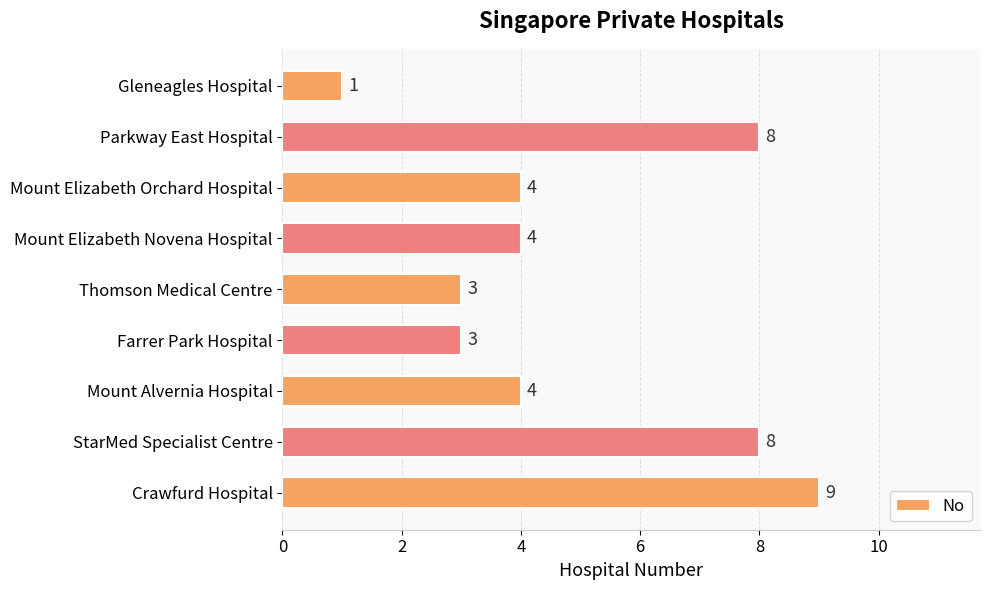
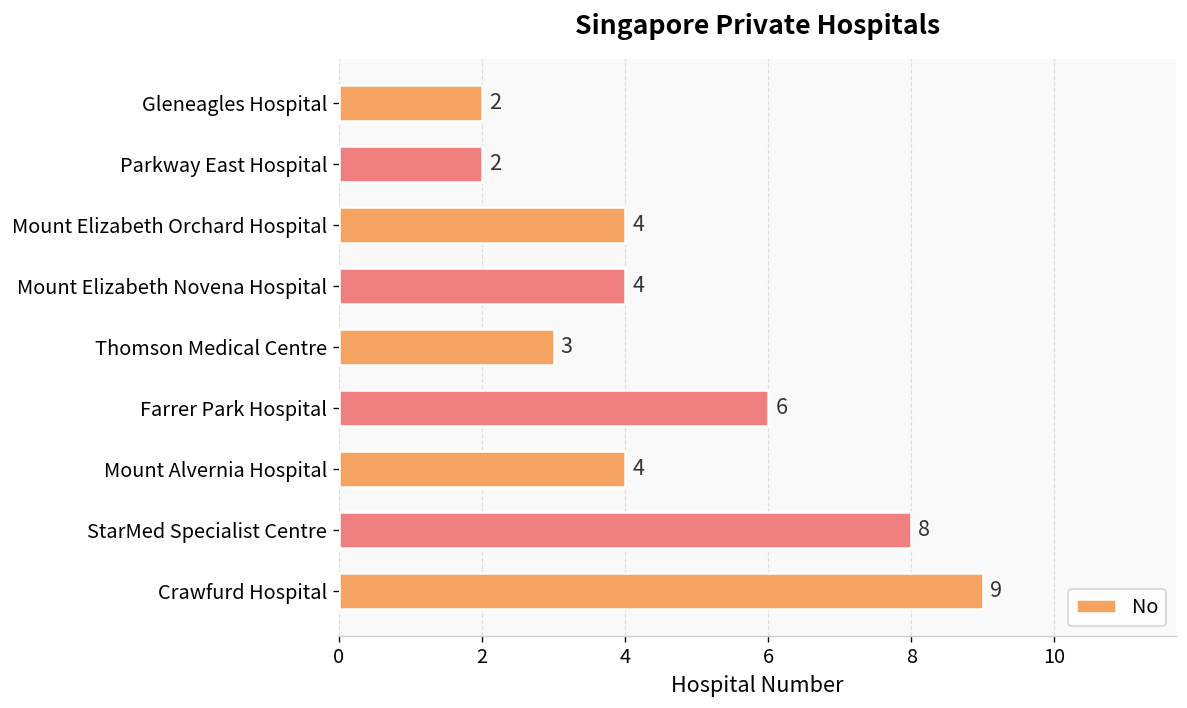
  {
-   "Gleneagles Hospital": 1,
-   "Parkway East Hospital": 8,
+   "Gleneagles Hospital": 2,
+   "Parkway East Hospital": 2,
    "Mount Elizabeth Orchard Hospital": 4,
    "Mount Elizabeth Novena Hospital": 4,
    "Thomson Medical Centre": 3,
-   "Farrer Park Hospital": 3,
+   "Farrer Park Hospital": 6,
    "Mount Alvernia Hospital": 4,
    "StarMed Specialist Centre": 8,
    "Crawfurd Hospital": 9
  }
